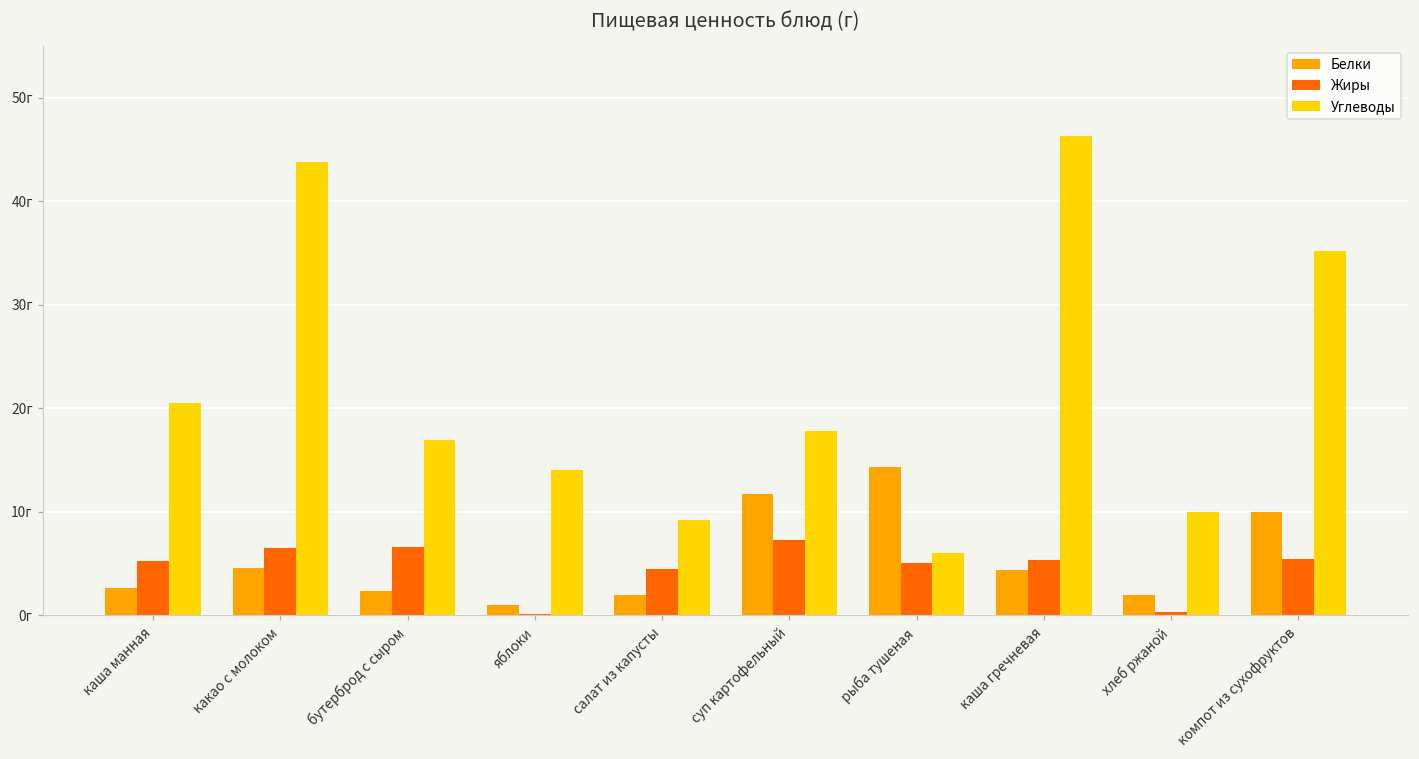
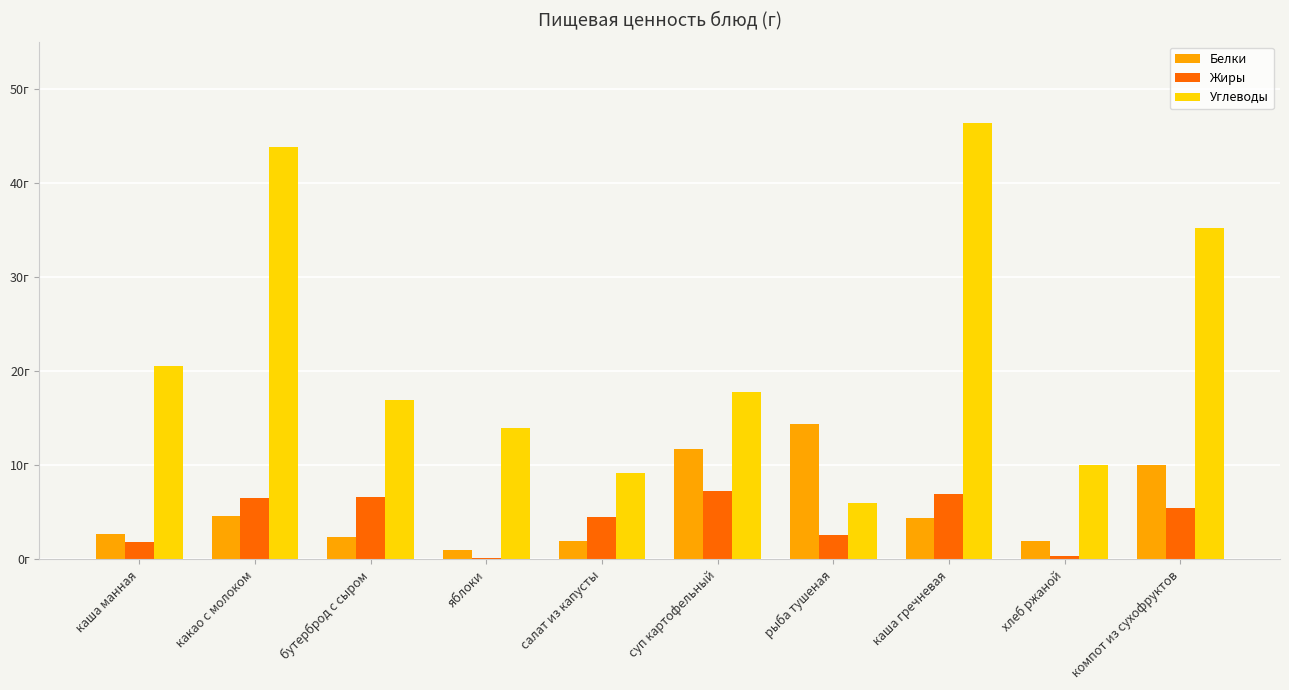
  {
    "Жиры": {
-     "каша манная": "5г",
+     "каша манная": "2г",
      "какао с молоком": "6г",
      "бутерброд с сыром": "7г",
      "салат из капусты": "5г",
      "суп картофельный": "7г",
-     "рыба тушеная": "5г",
-     "каша гречневая": "5г",
+     "рыба тушеная": "3г",
+     "каша гречневая": "7г",
      "хлеб ржаной": "0г",
      "компот из сухофруктов": "5г"
    }
  }
